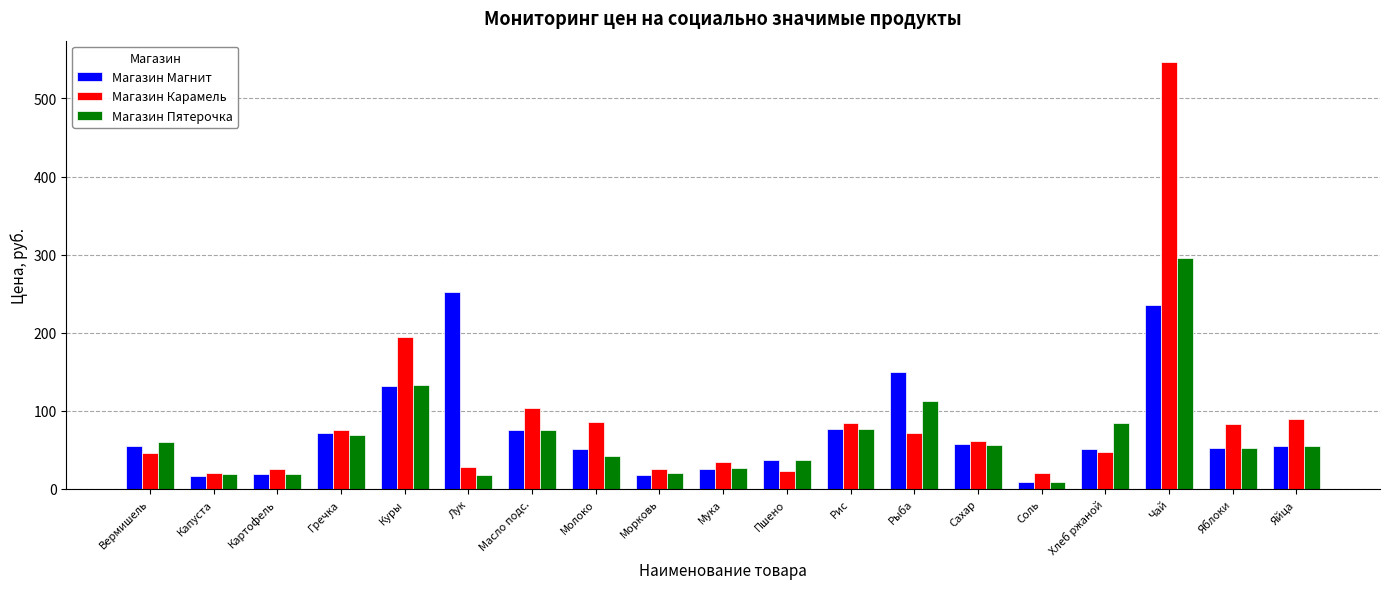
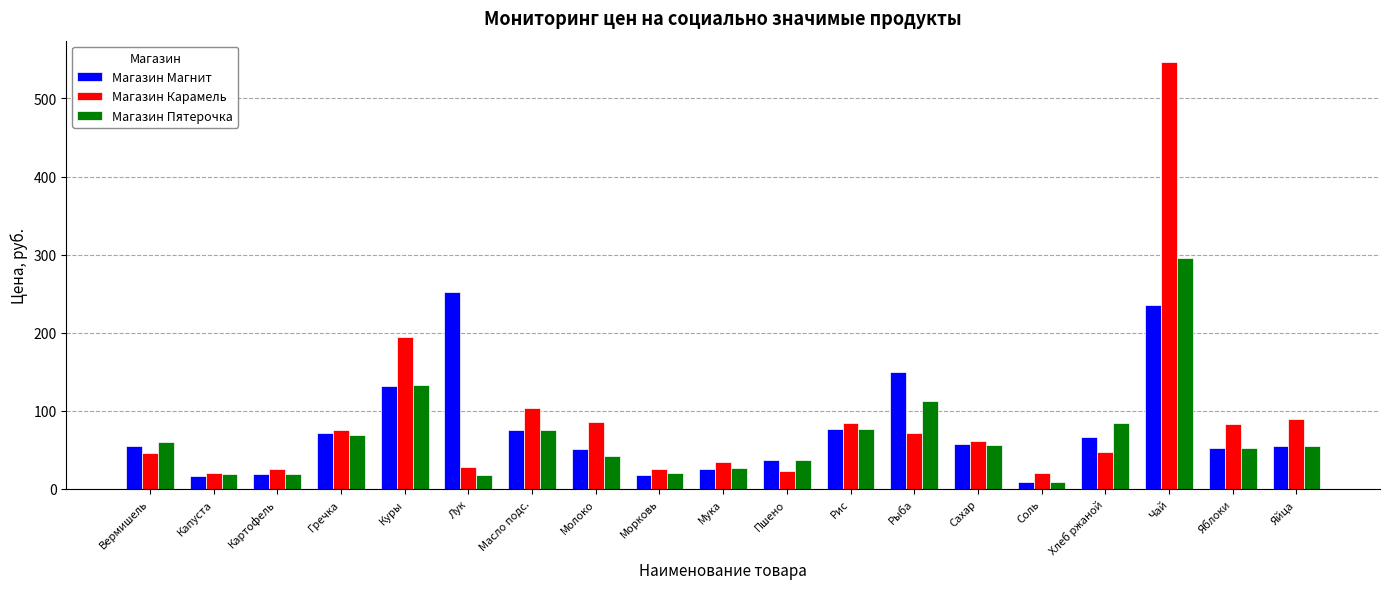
  {
    "Магазин Магнит": {
      "Вермишель": 50,
      "Капуста": 20,
      "Картофель": 20,
      "Гречка": 70,
      "Куры": 130,
      "Лук": 250,
      "Масло подс.": 80,
      "Молоко": 50,
      "Морковь": 20,
      "Мука": 30,
      "Пшено": 40,
      "Рис": 80,
      "Рыба": 150,
      "Сахар": 60,
      "Соль": 10,
-     "Хлеб ржаной": 50,
+     "Хлеб ржаной": 70,
      "Чай": 240,
      "Яблоки": 50,
      "Яйца": 50
    },
    "Магазин Карамель": {
      "Вермишель": 50,
      "Капуста": 20,
      "Картофель": 30,
      "Гречка": 80,
      "Куры": 190,
      "Лук": 30,
      "Масло подс.": 100,
      "Молоко": 90,
      "Морковь": 30,
      "Мука": 40,
      "Пшено": 20,
      "Рис": 90,
      "Рыба": 70,
      "Сахар": 60,
      "Соль": 20,
      "Хлеб ржаной": 50,
      "Чай": 550,
      "Яблоки": 80,
      "Яйца": 90
    },
    "Магазин Пятерочка": {
      "Вермишель": 60,
      "Капуста": 20,
      "Картофель": 20,
      "Гречка": 70,
      "Куры": 130,
      "Лук": 20,
      "Масло подс.": 80,
      "Молоко": 40,
      "Морковь": 20,
      "Мука": 30,
      "Пшено": 40,
      "Рис": 80,
      "Рыба": 110,
      "Сахар": 60,
      "Соль": 10,
      "Хлеб ржаной": 80,
      "Чай": 300,
      "Яблоки": 50,
      "Яйца": 50
    }
  }
